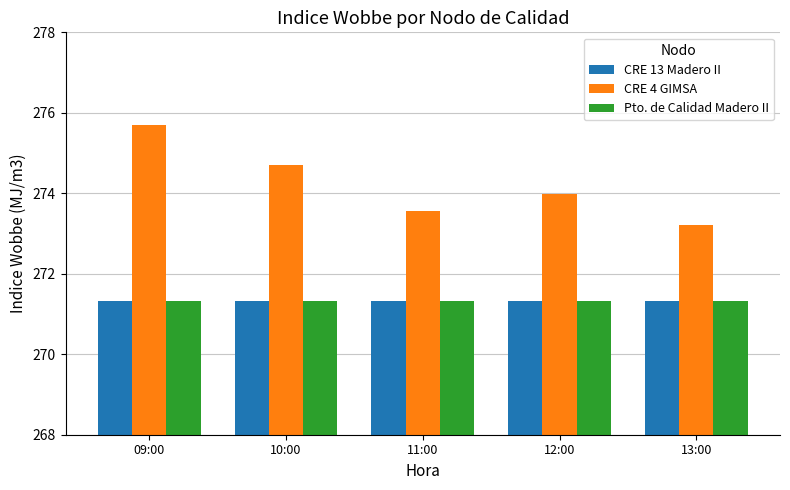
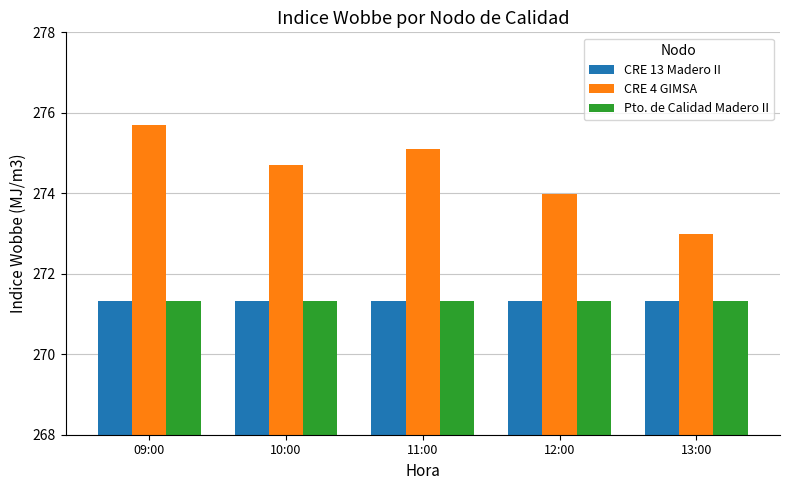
  {
    "CRE 13 Madero II": {
      "09:00": 271.3,
      "10:00": 271.3,
      "11:00": 271.3,
      "12:00": 271.3,
      "13:00": 271.3
    },
    "CRE 4 GIMSA": {
      "09:00": 275.7,
      "10:00": 274.7,
-     "11:00": 273.6,
+     "11:00": 275.1,
      "12:00": 274.0,
-     "13:00": 273.2
+     "13:00": 273.0
    },
    "Pto. de Calidad Madero II": {
      "09:00": 271.3,
      "10:00": 271.3,
      "11:00": 271.3,
      "12:00": 271.3,
      "13:00": 271.3
    }
  }
